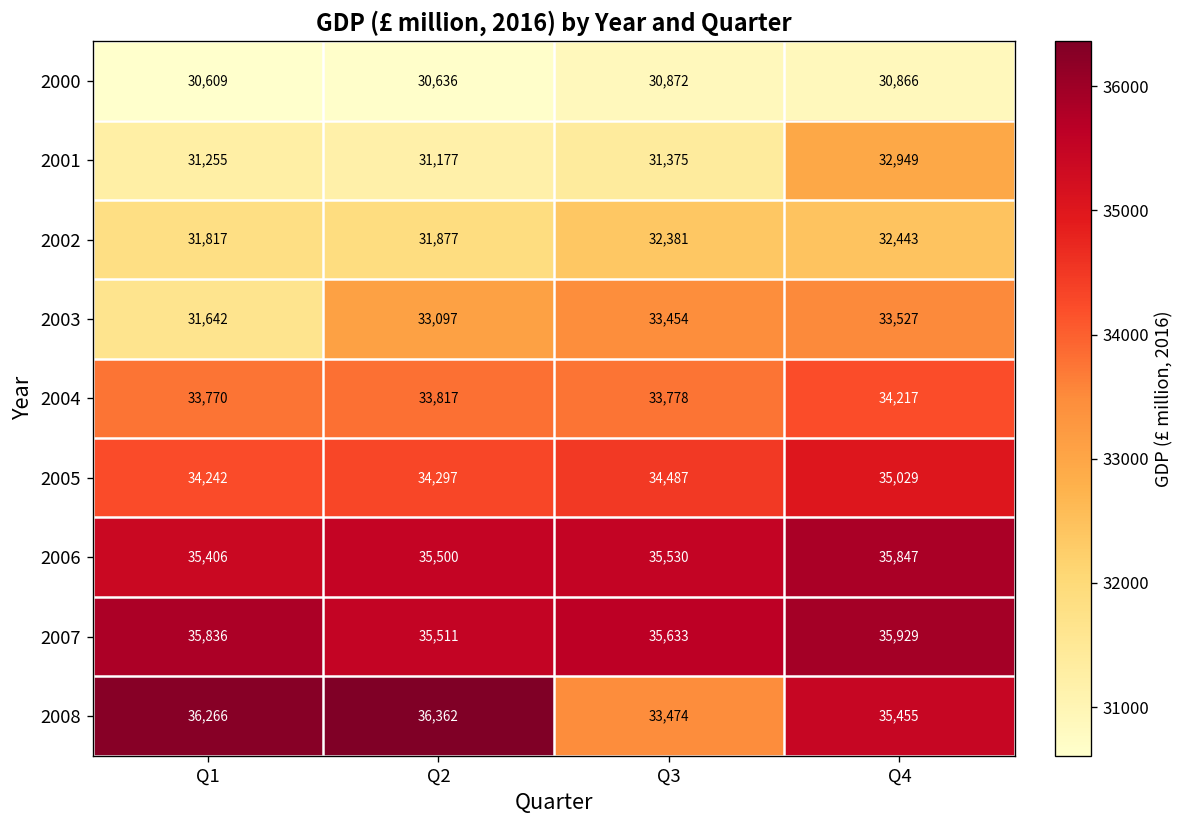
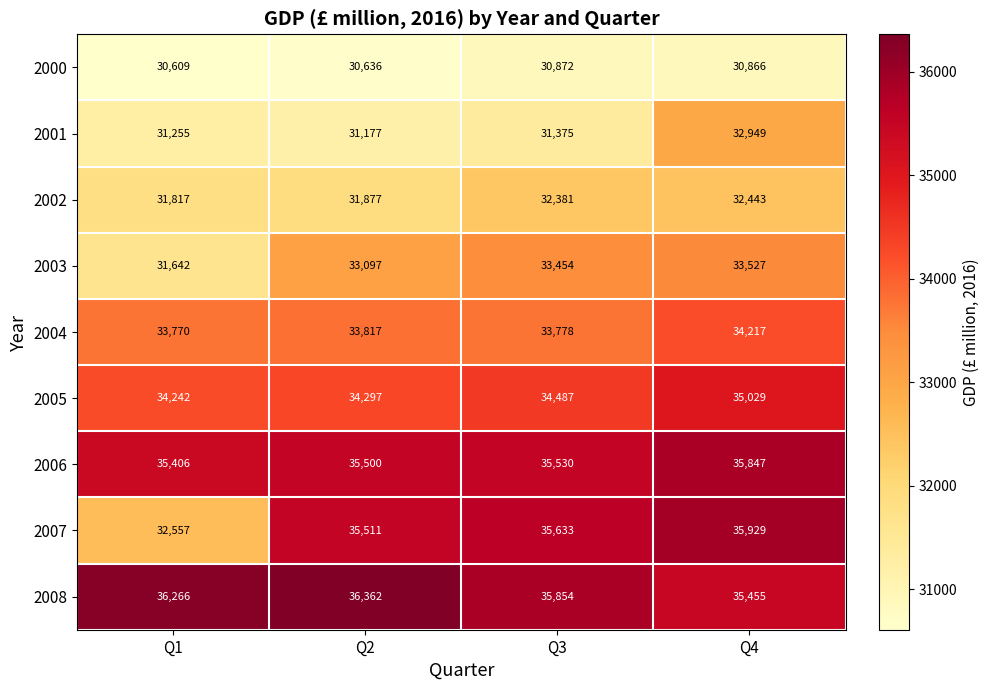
  {
    "2000": {
      "Q1": "30,609",
      "Q2": "30,636",
      "Q3": "30,872",
      "Q4": "30,866"
    },
    "2001": {
      "Q1": "31,255",
      "Q2": "31,177",
      "Q3": "31,375",
      "Q4": "32,949"
    },
    "2002": {
      "Q1": "31,817",
      "Q2": "31,877",
      "Q3": "32,381",
      "Q4": "32,443"
    },
    "2003": {
      "Q1": "31,642",
      "Q2": "33,097",
      "Q3": "33,454",
      "Q4": "33,527"
    },
    "2004": {
      "Q1": "33,770",
      "Q2": "33,817",
      "Q3": "33,778",
      "Q4": "34,217"
    },
    "2005": {
      "Q1": "34,242",
      "Q2": "34,297",
      "Q3": "34,487",
      "Q4": "35,029"
    },
    "2006": {
      "Q1": "35,406",
      "Q2": "35,500",
      "Q3": "35,530",
      "Q4": "35,847"
    },
    "2007": {
-     "Q1": "35,836",
+     "Q1": "32,557",
      "Q2": "35,511",
      "Q3": "35,633",
      "Q4": "35,929"
    },
    "2008": {
      "Q1": "36,266",
      "Q2": "36,362",
-     "Q3": "33,474",
+     "Q3": "35,854",
      "Q4": "35,455"
    }
  }
